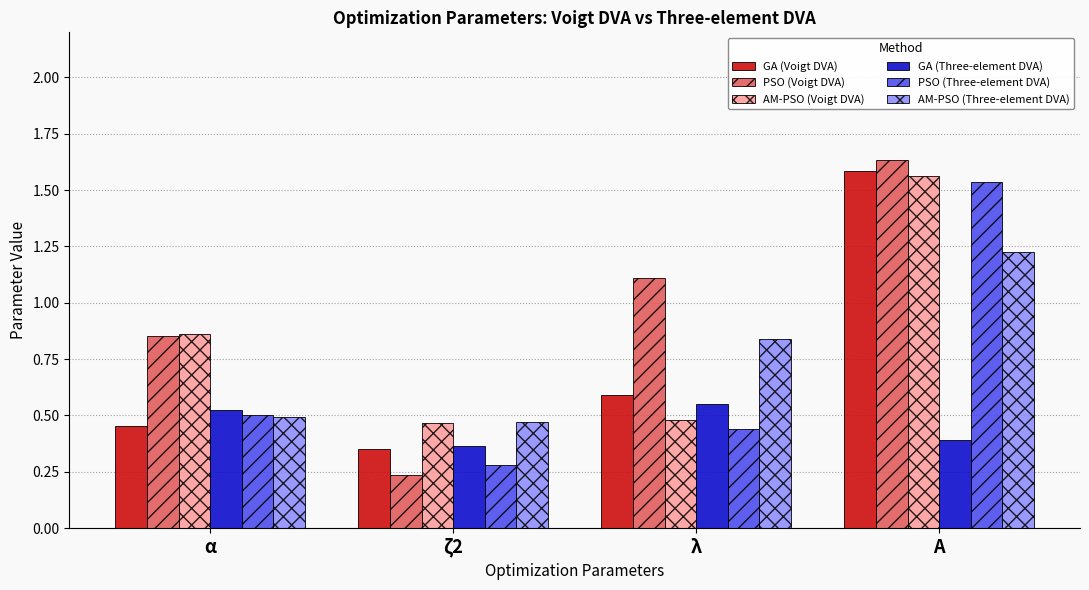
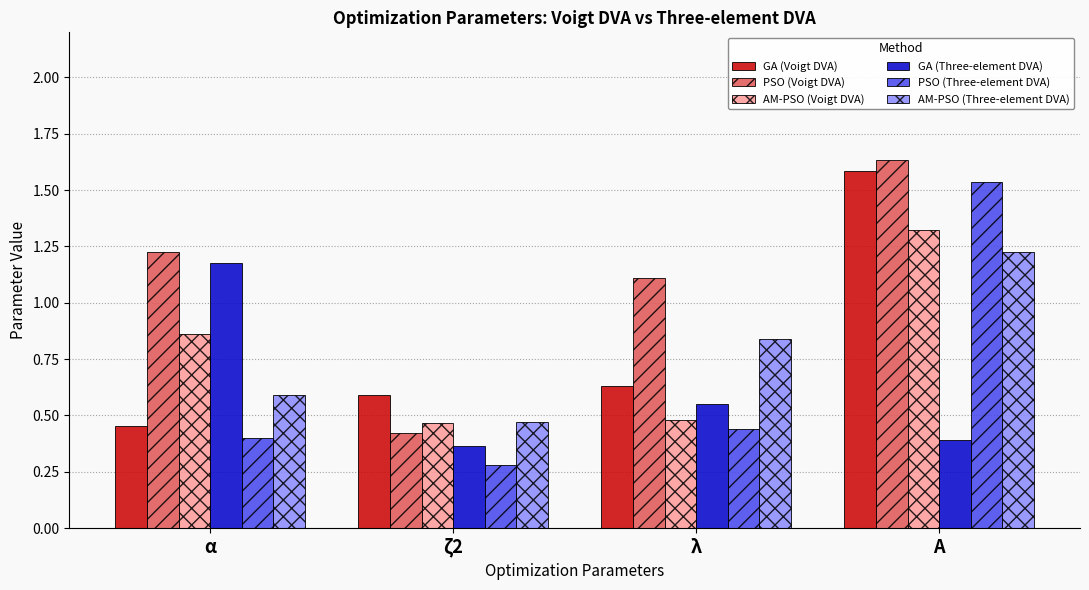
  {
    "GA (Voigt DVA)": {
      "α": 0.45,
-     "ζ2": 0.35,
-     "λ": 0.59,
+     "ζ2": 0.59,
+     "λ": 0.63,
      "A": 1.59
    },
    "PSO (Voigt DVA)": {
-     "α": 0.85,
-     "ζ2": 0.24,
+     "α": 1.22,
+     "ζ2": 0.42,
      "λ": 1.11,
      "A": 1.63
    },
    "AM-PSO (Voigt DVA)": {
      "α": 0.86,
      "ζ2": 0.47,
      "λ": 0.48,
-     "A": 1.56
+     "A": 1.32
    },
    "GA (Three-element DVA)": {
-     "α": 0.52,
+     "α": 1.18,
      "ζ2": 0.37,
      "λ": 0.55,
      "A": 0.39
    },
    "PSO (Three-element DVA)": {
-     "α": 0.50,
+     "α": 0.40,
      "ζ2": 0.28,
      "λ": 0.44,
      "A": 1.54
    },
    "AM-PSO (Three-element DVA)": {
-     "α": 0.49,
+     "α": 0.59,
      "ζ2": 0.47,
      "λ": 0.84,
      "A": 1.22
    }
  }
